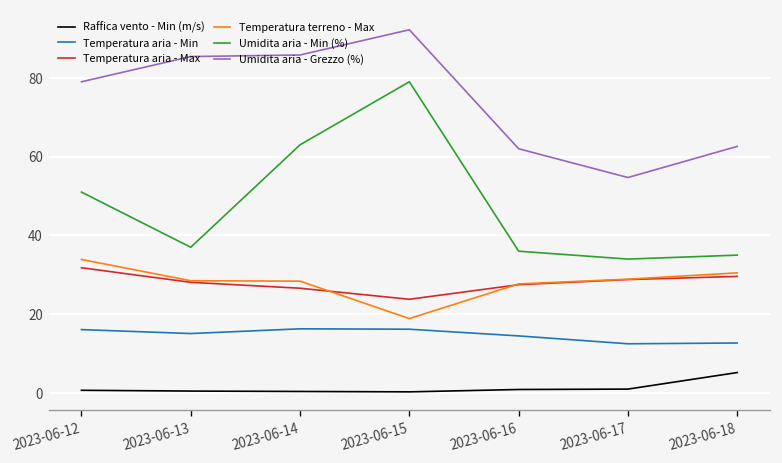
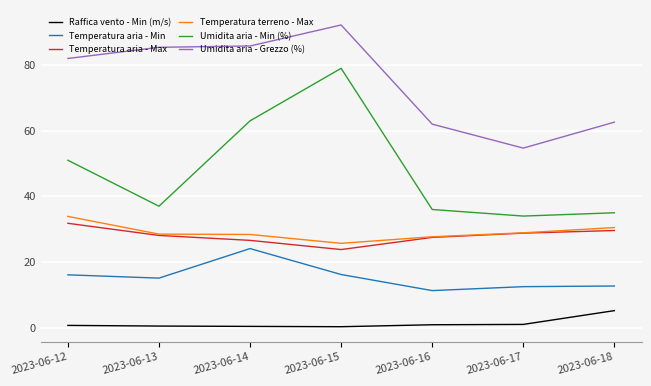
  {
    "Raffica vento - Min (m/s)": {
      "2023-06-12": 1,
      "2023-06-13": 1,
      "2023-06-14": 0,
      "2023-06-15": 0,
      "2023-06-16": 1,
      "2023-06-17": 1,
      "2023-06-18": 5
    },
    "Temperatura aria - Min": {
      "2023-06-12": 16,
      "2023-06-13": 15,
-     "2023-06-14": 16,
+     "2023-06-14": 24,
      "2023-06-15": 16,
-     "2023-06-16": 15,
+     "2023-06-16": 11,
      "2023-06-17": 13,
      "2023-06-18": 13
    },
    "Temperatura aria - Max": {
      "2023-06-12": 32,
      "2023-06-14": 27,
      "2023-06-15": 24,
      "2023-06-18": 30
    },
    "Temperatura terreno - Max": {
      "2023-06-12": 34,
      "2023-06-14": 28,
-     "2023-06-15": 19,
+     "2023-06-15": 26,
      "2023-06-18": 31
    },
    "Umidita aria - Min (%)": {
      "2023-06-12": 51,
      "2023-06-13": 37,
      "2023-06-14": 63,
      "2023-06-15": 79,
      "2023-06-16": 36,
      "2023-06-17": 34,
      "2023-06-18": 35
    },
    "Umidita aria - Grezzo (%)": {
-     "2023-06-12": 79,
+     "2023-06-12": 82,
      "2023-06-13": 85,
      "2023-06-14": 86,
      "2023-06-15": 92,
      "2023-06-16": 62,
      "2023-06-17": 55,
      "2023-06-18": 63
    }
  }
